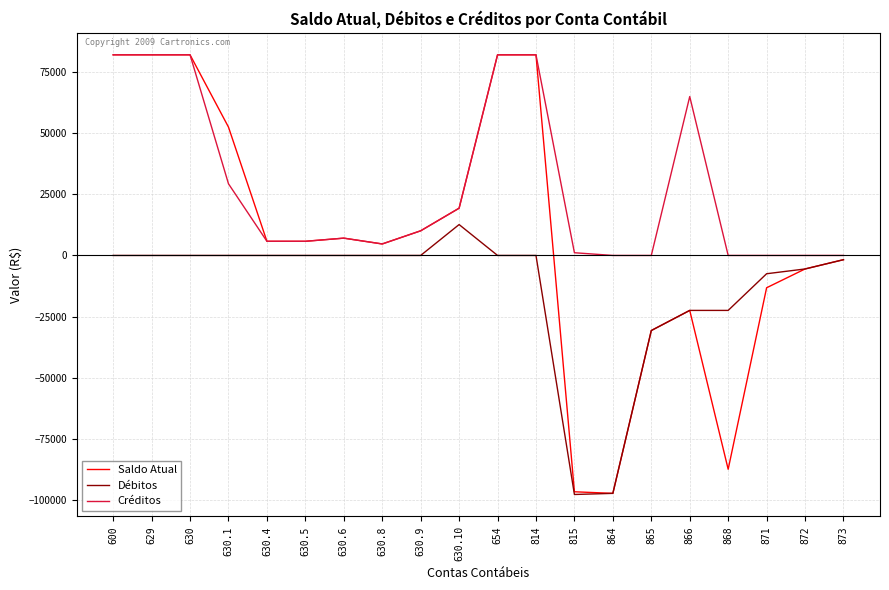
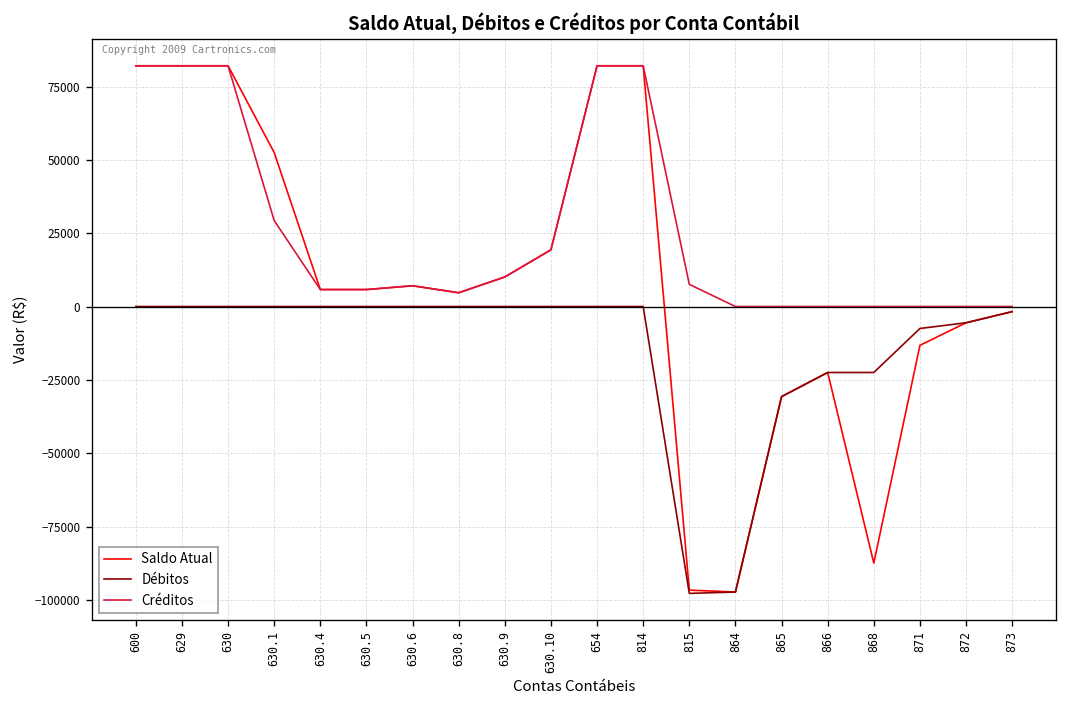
  {
    "Saldo Atual": {
      "630.1": 53000,
      "815": -97000,
      "868": -87000,
      "871": -13000
    },
    "Débitos": {
      "600": 0,
      "629": 0,
      "630": 0,
      "630.1": 0,
      "630.4": 0,
      "630.5": 0,
      "630.6": 0,
      "630.8": 0,
      "630.9": 0,
-     "630.10": 13000,
+     "630.10": 0,
      "654": 0,
      "814": 0,
      "815": -98000,
      "868": -22000,
      "871": -7000
    },
    "Créditos": {
      "630.1": 29000,
-     "815": 1000,
+     "815": 8000,
      "864": 0,
      "865": 0,
-     "866": 65000,
+     "866": 0,
      "868": 0,
      "871": 0,
      "872": 0,
      "873": 0
    }
  }
